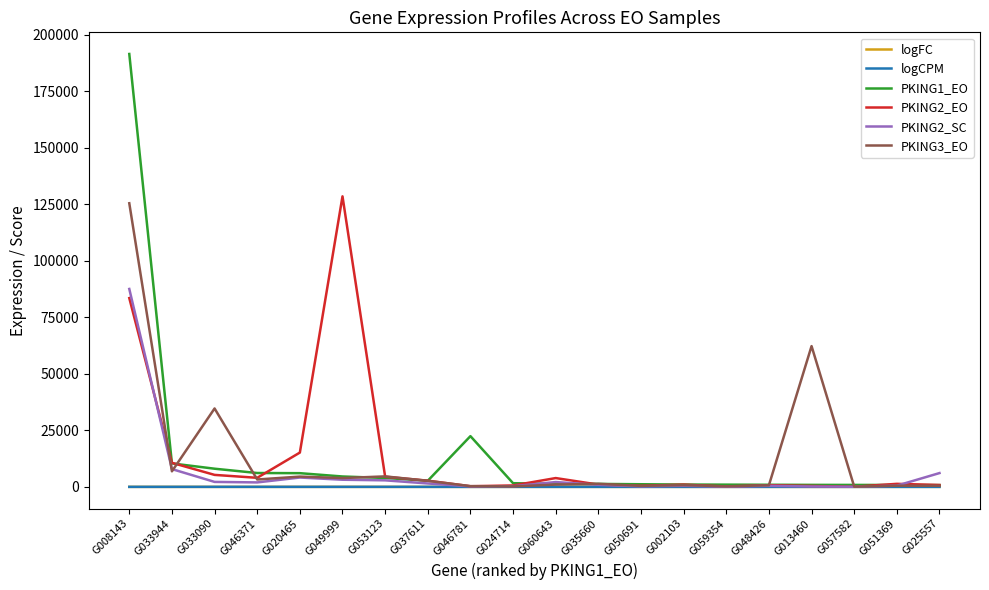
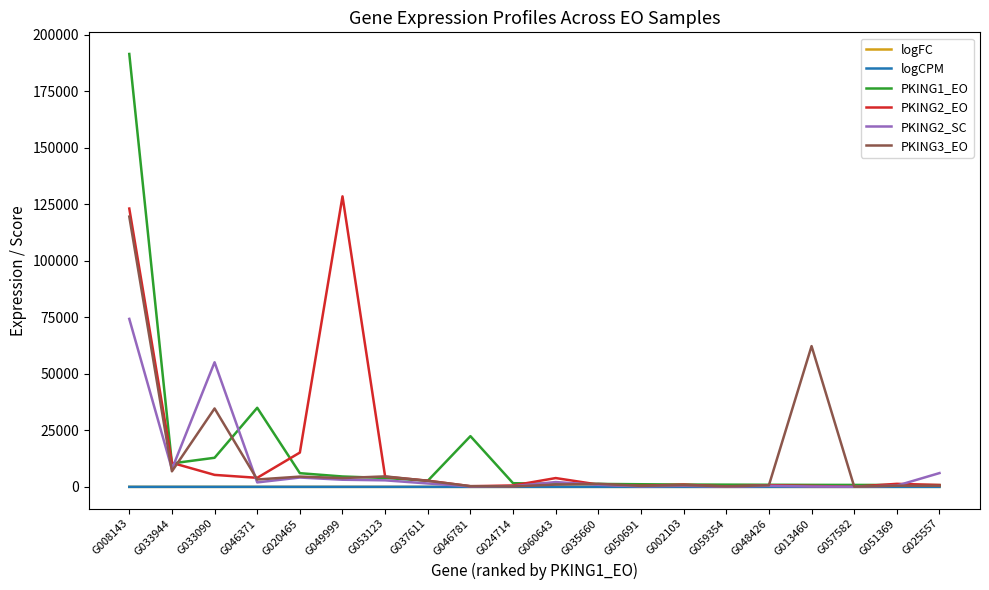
  {
    "logCPM": {
      "G008143": 0,
      "G033944": 0,
      "G033090": 0,
      "G046371": 0,
      "G020465": 0,
      "G049999": 0,
      "G053123": 0,
      "G037611": 0
    },
    "PKING1_EO": {
      "G008143": 191000,
-     "G033090": 8000,
-     "G046371": 6000,
+     "G033090": 13000,
+     "G046371": 35000,
      "G020465": 6000,
      "G046781": 22000
    },
    "PKING2_EO": {
-     "G008143": 84000,
+     "G008143": 123000,
      "G033090": 5000,
      "G020465": 15000,
      "G049999": 128000,
      "G060643": 4000
    },
    "PKING2_SC": {
-     "G008143": 88000,
-     "G033090": 2000,
+     "G008143": 74000,
+     "G033090": 55000,
      "G046371": 2000,
      "G037611": 2000,
      "G025557": 6000
    },
    "PKING3_EO": {
-     "G008143": 125000,
+     "G008143": 120000,
      "G033090": 35000,
      "G013460": 62000
    }
  }
